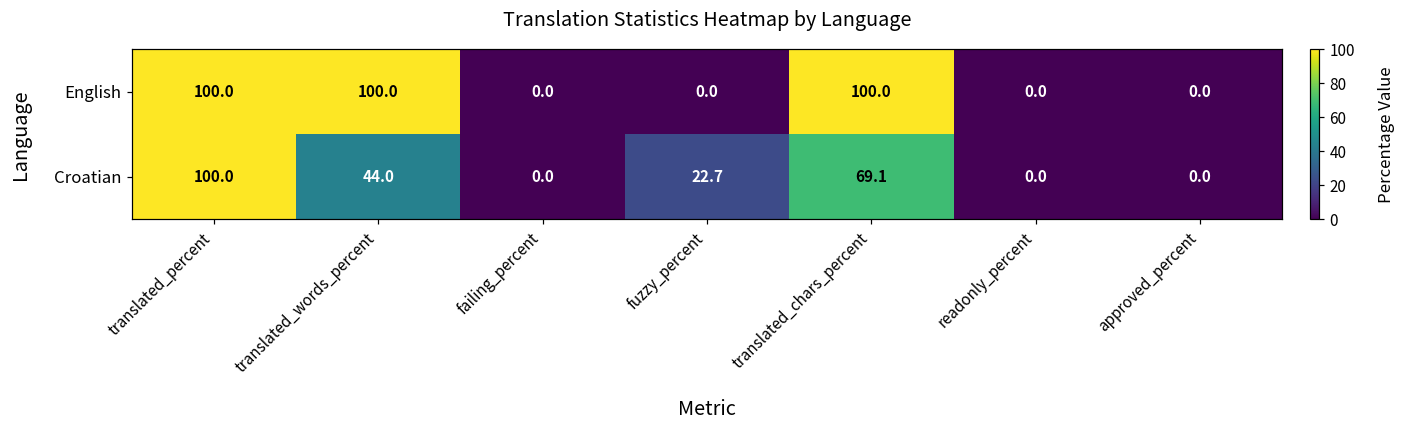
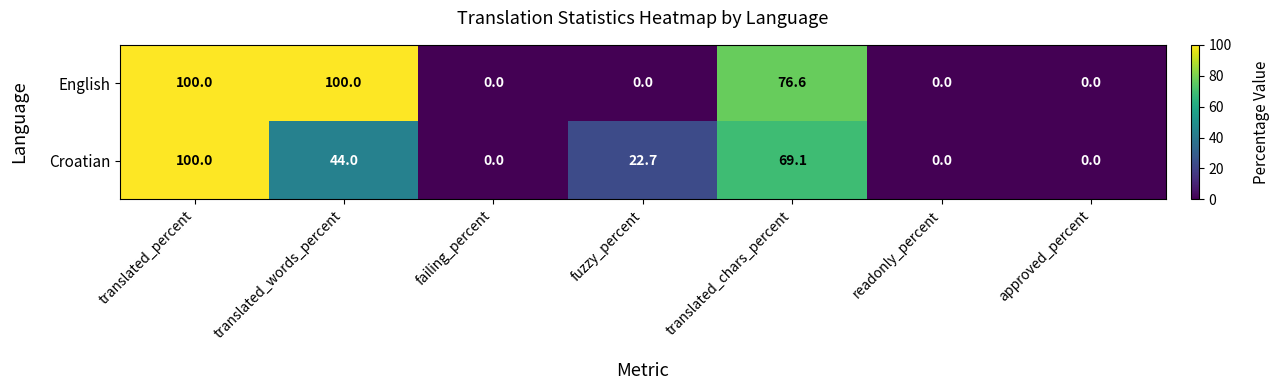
  {
    "English": {
      "translated_percent": 100.0,
      "translated_words_percent": 100.0,
      "failing_percent": 0.0,
      "fuzzy_percent": 0.0,
-     "translated_chars_percent": 100.0,
+     "translated_chars_percent": 76.6,
      "readonly_percent": 0.0,
      "approved_percent": 0.0
    },
    "Croatian": {
      "translated_percent": 100.0,
      "translated_words_percent": 44.0,
      "failing_percent": 0.0,
      "fuzzy_percent": 22.7,
      "translated_chars_percent": 69.1,
      "readonly_percent": 0.0,
      "approved_percent": 0.0
    }
  }
